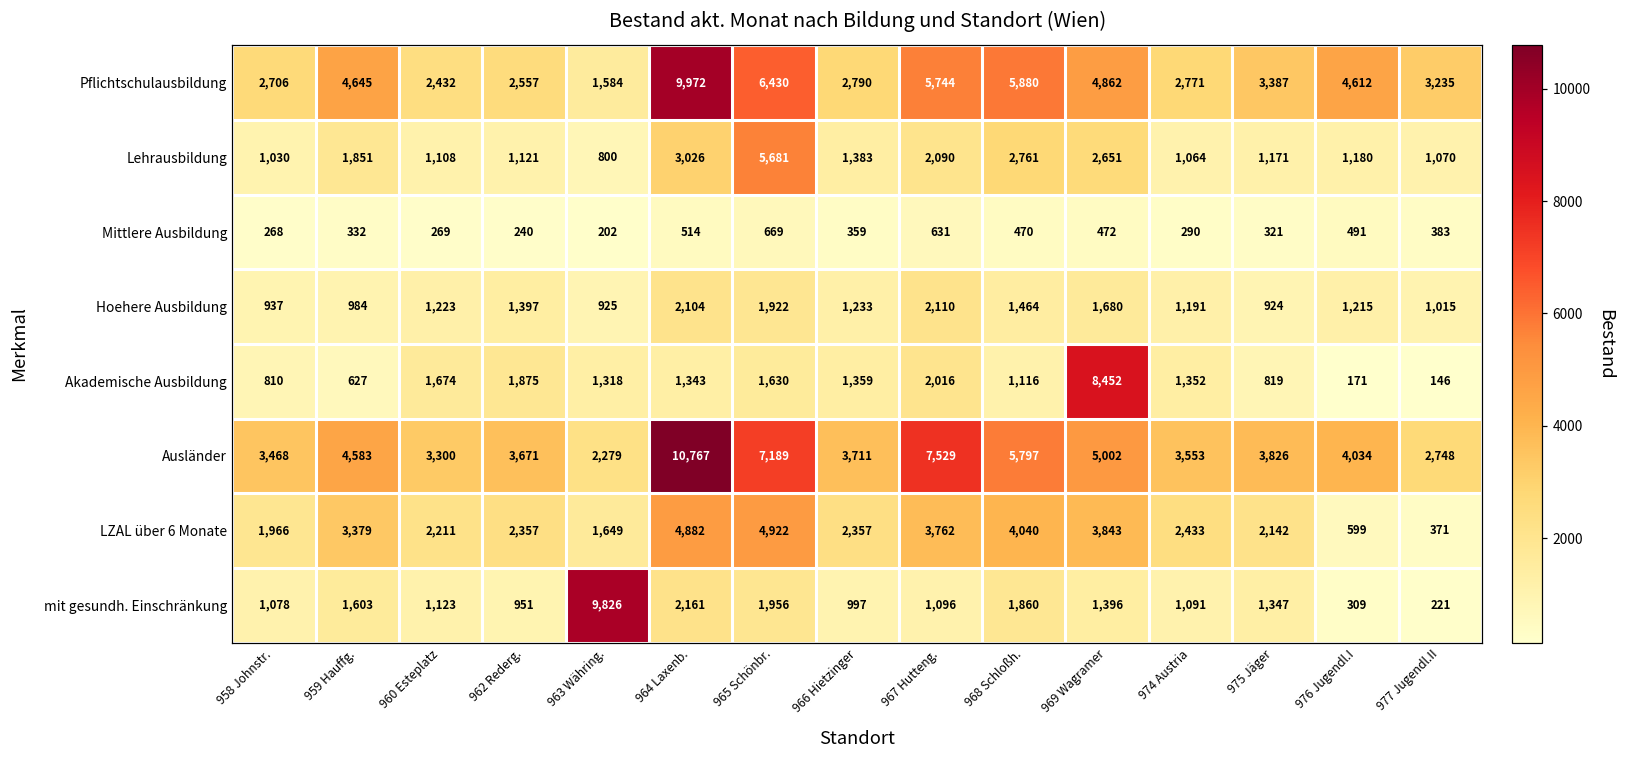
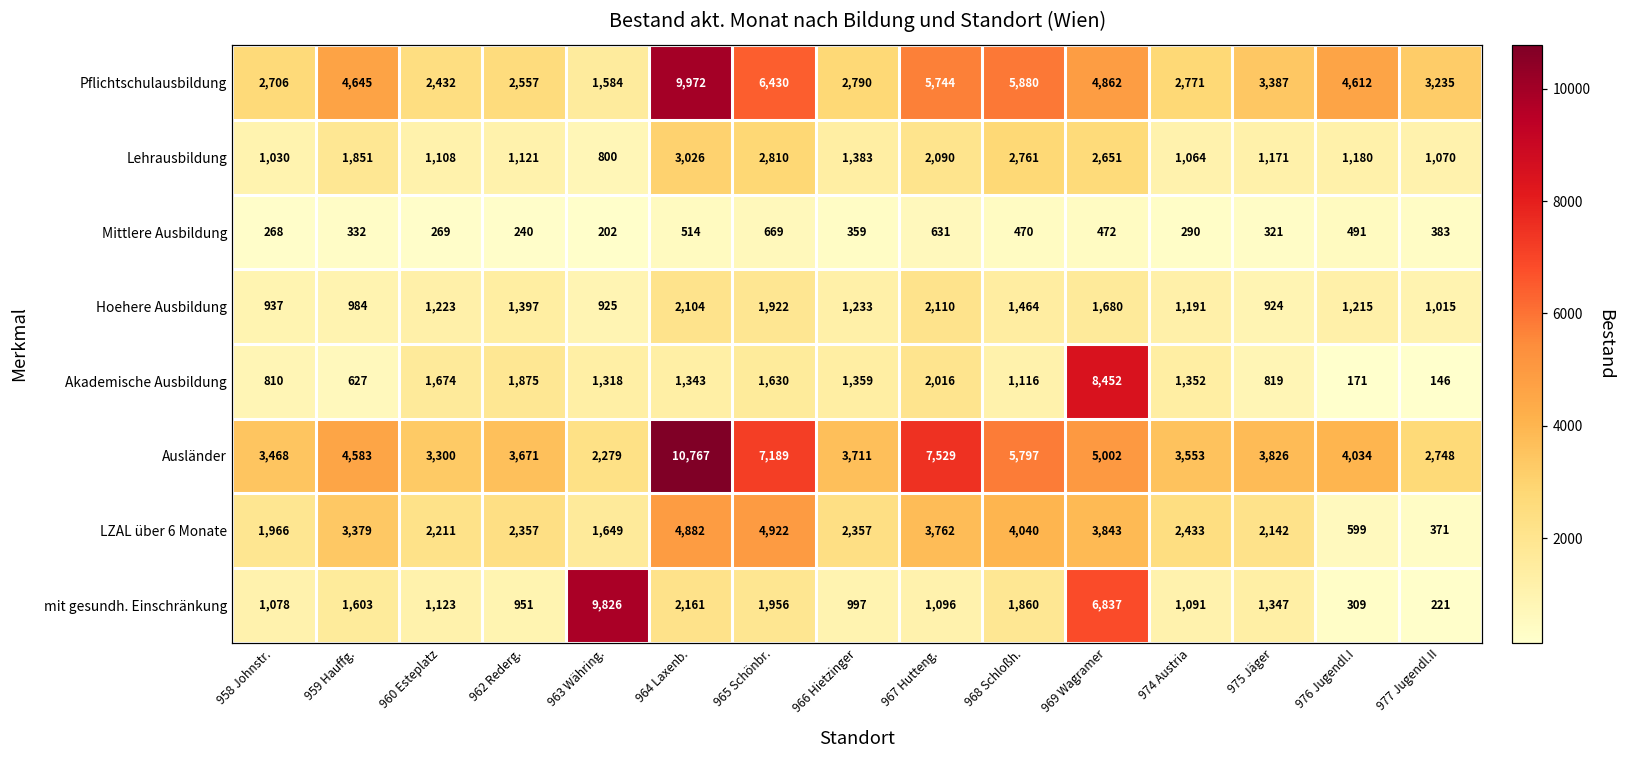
  {
    "Pflichtschulausbildung": {
      "958 Johnstr.": "2,706",
      "959 Hauffg.": "4,645",
      "960 Esteplatz": "2,432",
      "962 Rederg.": "2,557",
      "963 Währing.": "1,584",
      "964 Laxenb.": "9,972",
      "965 Schönbr.": "6,430",
      "966 Hietzinger": "2,790",
      "967 Hutteng.": "5,744",
      "968 Schloßh.": "5,880",
      "969 Wagramer": "4,862",
      "974 Austria": "2,771",
      "975 Jäger": "3,387",
      "976 Jugendl.I": "4,612",
      "977 Jugendl.II": "3,235"
    },
    "Lehrausbildung": {
      "958 Johnstr.": "1,030",
      "959 Hauffg.": "1,851",
      "960 Esteplatz": "1,108",
      "962 Rederg.": "1,121",
      "963 Währing.": "800",
      "964 Laxenb.": "3,026",
-     "965 Schönbr.": "5,681",
+     "965 Schönbr.": "2,810",
      "966 Hietzinger": "1,383",
      "967 Hutteng.": "2,090",
      "968 Schloßh.": "2,761",
      "969 Wagramer": "2,651",
      "974 Austria": "1,064",
      "975 Jäger": "1,171",
      "976 Jugendl.I": "1,180",
      "977 Jugendl.II": "1,070"
    },
    "Mittlere Ausbildung": {
      "958 Johnstr.": "268",
      "959 Hauffg.": "332",
      "960 Esteplatz": "269",
      "962 Rederg.": "240",
      "963 Währing.": "202",
      "964 Laxenb.": "514",
      "965 Schönbr.": "669",
      "966 Hietzinger": "359",
      "967 Hutteng.": "631",
      "968 Schloßh.": "470",
      "969 Wagramer": "472",
      "974 Austria": "290",
      "975 Jäger": "321",
      "976 Jugendl.I": "491",
      "977 Jugendl.II": "383"
    },
    "Hoehere Ausbildung": {
      "958 Johnstr.": "937",
      "959 Hauffg.": "984",
      "960 Esteplatz": "1,223",
      "962 Rederg.": "1,397",
      "963 Währing.": "925",
      "964 Laxenb.": "2,104",
      "965 Schönbr.": "1,922",
      "966 Hietzinger": "1,233",
      "967 Hutteng.": "2,110",
      "968 Schloßh.": "1,464",
      "969 Wagramer": "1,680",
      "974 Austria": "1,191",
      "975 Jäger": "924",
      "976 Jugendl.I": "1,215",
      "977 Jugendl.II": "1,015"
    },
    "Akademische Ausbildung": {
      "958 Johnstr.": "810",
      "959 Hauffg.": "627",
      "960 Esteplatz": "1,674",
      "962 Rederg.": "1,875",
      "963 Währing.": "1,318",
      "964 Laxenb.": "1,343",
      "965 Schönbr.": "1,630",
      "966 Hietzinger": "1,359",
      "967 Hutteng.": "2,016",
      "968 Schloßh.": "1,116",
      "969 Wagramer": "8,452",
      "974 Austria": "1,352",
      "975 Jäger": "819",
      "976 Jugendl.I": "171",
      "977 Jugendl.II": "146"
    },
    "Ausländer": {
      "958 Johnstr.": "3,468",
      "959 Hauffg.": "4,583",
      "960 Esteplatz": "3,300",
      "962 Rederg.": "3,671",
      "963 Währing.": "2,279",
      "964 Laxenb.": "10,767",
      "965 Schönbr.": "7,189",
      "966 Hietzinger": "3,711",
      "967 Hutteng.": "7,529",
      "968 Schloßh.": "5,797",
      "969 Wagramer": "5,002",
      "974 Austria": "3,553",
      "975 Jäger": "3,826",
      "976 Jugendl.I": "4,034",
      "977 Jugendl.II": "2,748"
    },
    "LZAL über 6 Monate": {
      "958 Johnstr.": "1,966",
      "959 Hauffg.": "3,379",
      "960 Esteplatz": "2,211",
      "962 Rederg.": "2,357",
      "963 Währing.": "1,649",
      "964 Laxenb.": "4,882",
      "965 Schönbr.": "4,922",
      "966 Hietzinger": "2,357",
      "967 Hutteng.": "3,762",
      "968 Schloßh.": "4,040",
      "969 Wagramer": "3,843",
      "974 Austria": "2,433",
      "975 Jäger": "2,142",
      "976 Jugendl.I": "599",
      "977 Jugendl.II": "371"
    },
    "mit gesundh. Einschränkung": {
      "958 Johnstr.": "1,078",
      "959 Hauffg.": "1,603",
      "960 Esteplatz": "1,123",
      "962 Rederg.": "951",
      "963 Währing.": "9,826",
      "964 Laxenb.": "2,161",
      "965 Schönbr.": "1,956",
      "966 Hietzinger": "997",
      "967 Hutteng.": "1,096",
      "968 Schloßh.": "1,860",
-     "969 Wagramer": "1,396",
+     "969 Wagramer": "6,837",
      "974 Austria": "1,091",
      "975 Jäger": "1,347",
      "976 Jugendl.I": "309",
      "977 Jugendl.II": "221"
    }
  }
